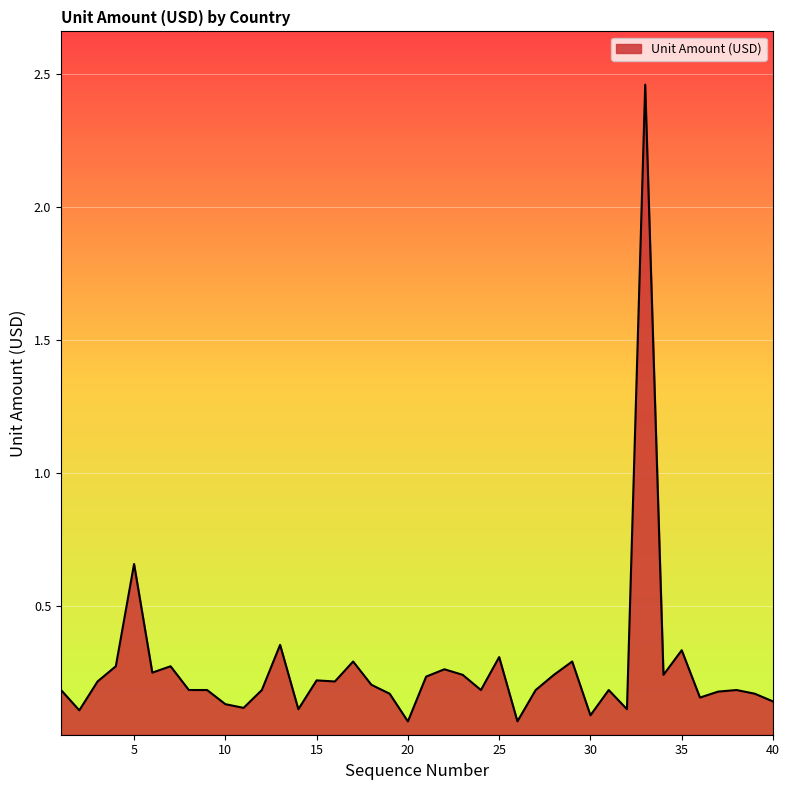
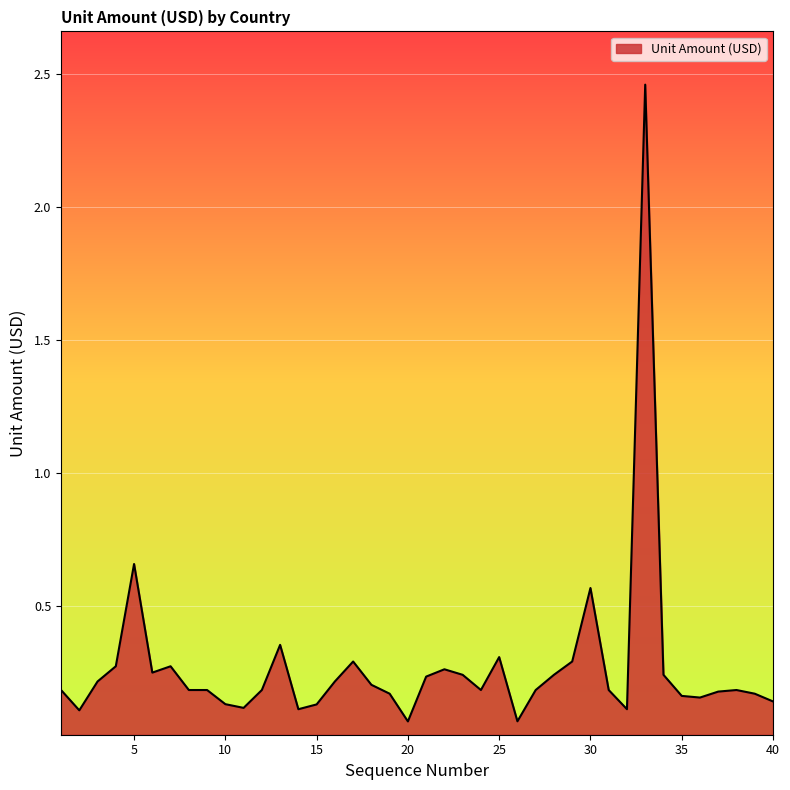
  {
    "5": 0.66,
    "10": 0.13,
-   "15": 0.22,
+   "15": 0.13,
    "20": 0.07,
    "25": 0.31,
-   "30": 0.09,
-   "35": 0.33,
+   "30": 0.57,
+   "35": 0.16,
    "40": 0.14
  }
